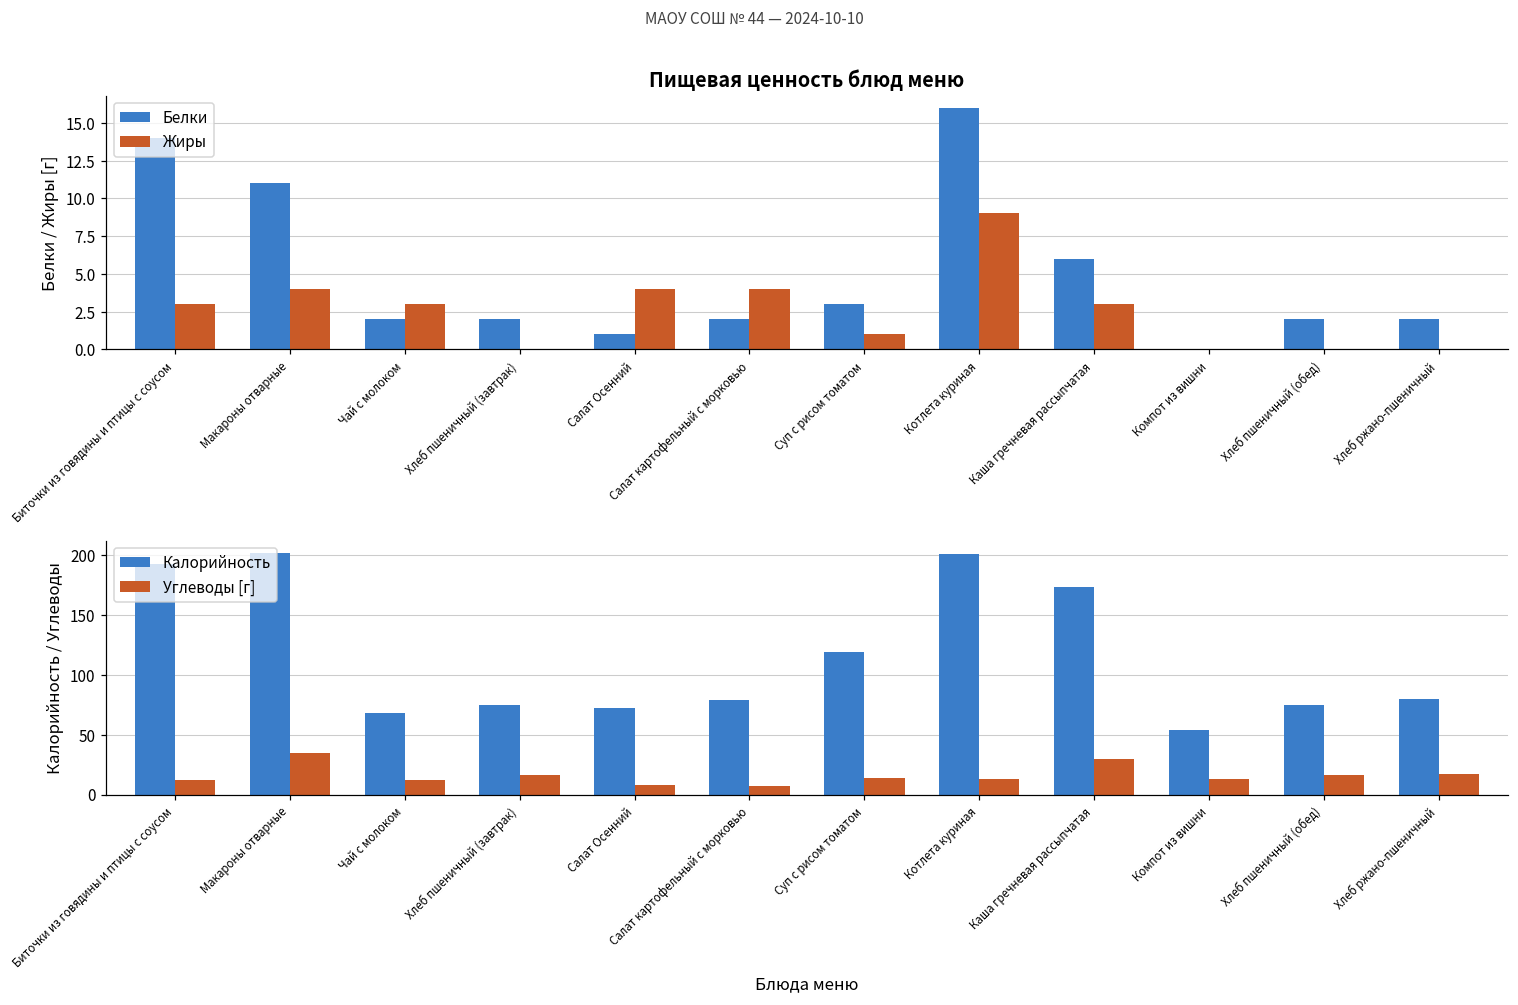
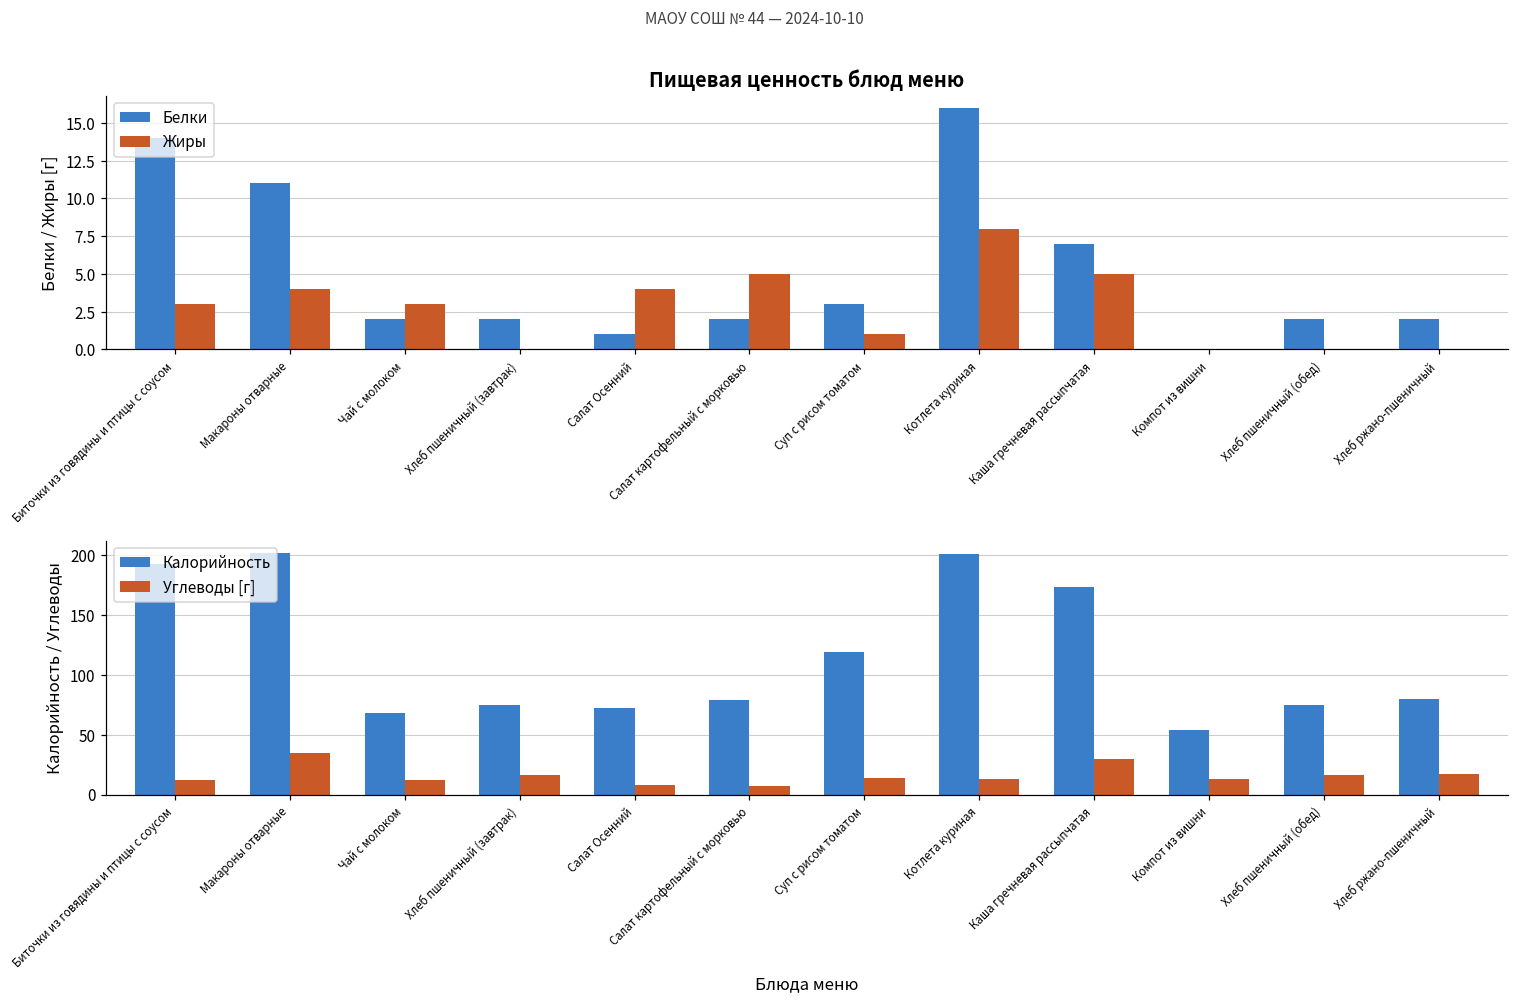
  {
    "Пищевая ценность блюд меню": {
      "Белки": {
        "Макароны отварные": 11,
        "Чай с молоком": 2,
        "Хлеб пшеничный (завтрак)": 2,
        "Салат Осенний": 1,
        "Салат картофельный с морковью": 2,
        "Суп с рисом томатом": 3,
        "Котлета куриная": 16,
-       "Каша гречневая рассыпчатая": 6,
+       "Каша гречневая рассыпчатая": 7,
        "Компот из вишни": 0,
        "Хлеб пшеничный (обед)": 2,
        "Хлеб ржано-пшеничный": 2
      },
      "Жиры": {
        "Биточки из говядины и птицы с соусом": 3,
        "Макароны отварные": 4,
        "Чай с молоком": 3,
        "Хлеб пшеничный (завтрак)": 0,
        "Салат Осенний": 4,
-       "Салат картофельный с морковью": 4,
+       "Салат картофельный с морковью": 5,
        "Суп с рисом томатом": 1,
-       "Котлета куриная": 9,
-       "Каша гречневая рассыпчатая": 3,
+       "Котлета куриная": 8,
+       "Каша гречневая рассыпчатая": 5,
        "Компот из вишни": 0,
        "Хлеб пшеничный (обед)": 0,
        "Хлеб ржано-пшеничный": 0
      }
    }
  }
